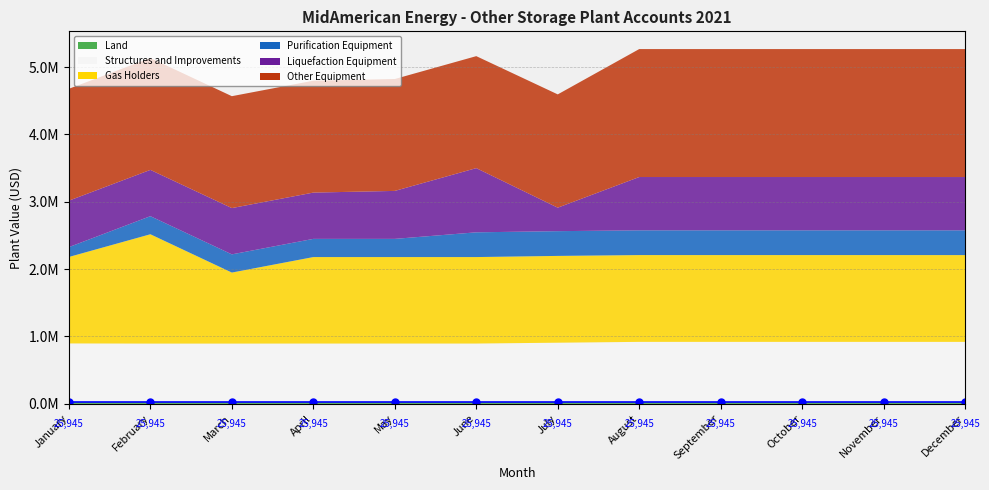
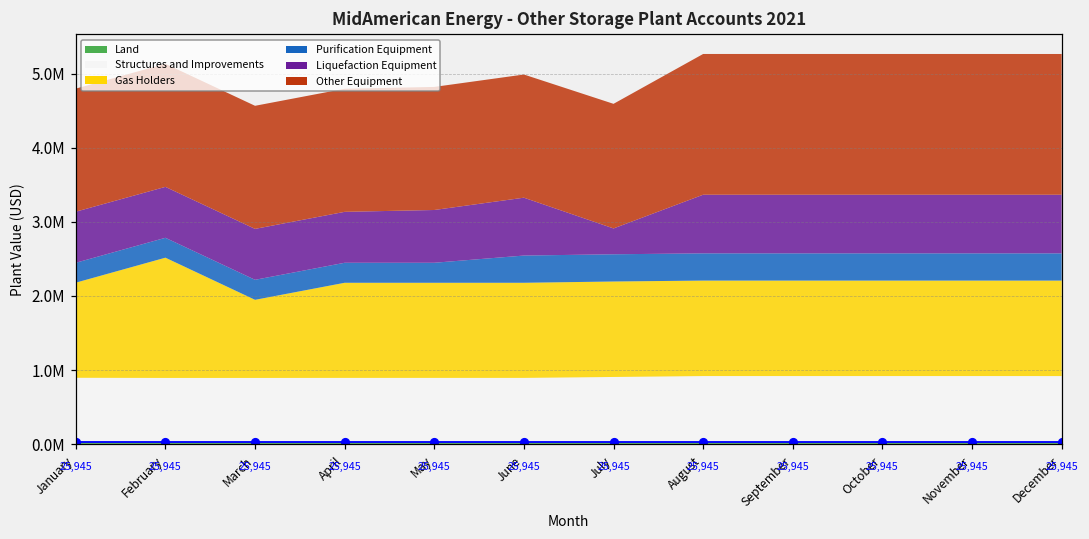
  {
    "Land": {
      "January": "25,945",
      "February": "25,945",
      "March": "25,945",
      "April": "25,945",
      "May": "25,945",
      "June": "25,945",
      "July": "25,945",
      "August": "25,945",
      "September": "25,945",
      "October": "25,945",
      "November": "25,945",
      "December": "25,945"
    },
    "Structures and Improvements": {
      "January": "900000",
      "February": "900000",
      "March": "900000",
      "April": "900000",
      "May": "900000",
      "June": "900000",
      "July": "900000",
      "August": "900000",
      "September": "900000",
      "October": "900000",
      "November": "900000",
      "December": "900000"
    },
    "Gas Holders": {
      "January": "1300000",
      "February": "1600000",
      "March": "1100000",
      "April": "1300000",
      "May": "1300000",
      "June": "1300000",
      "July": "1300000",
      "August": "1300000",
      "September": "1300000",
      "October": "1300000",
      "November": "1300000",
      "December": "1300000"
    },
    "Purification Equipment": {
-     "January": "100000",
+     "January": "300000",
      "February": "300000",
      "March": "300000",
      "April": "300000",
      "May": "300000",
      "June": "400000",
      "July": "400000",
      "August": "400000",
      "September": "400000",
      "October": "400000",
      "November": "400000",
      "December": "400000"
    },
    "Liquefaction Equipment": {
      "January": "700000",
      "February": "700000",
      "March": "700000",
      "April": "700000",
      "May": "700000",
-     "June": "1000000",
+     "June": "800000",
      "July": "300000",
      "August": "800000",
      "September": "800000",
      "October": "800000",
      "November": "800000",
      "December": "800000"
    },
    "Other Equipment": {
      "January": "1700000",
      "March": "1700000",
      "June": "1700000",
      "July": "1700000",
      "August": "1900000",
      "September": "1900000",
      "October": "1900000",
      "November": "1900000",
      "December": "1900000"
    }
  }
